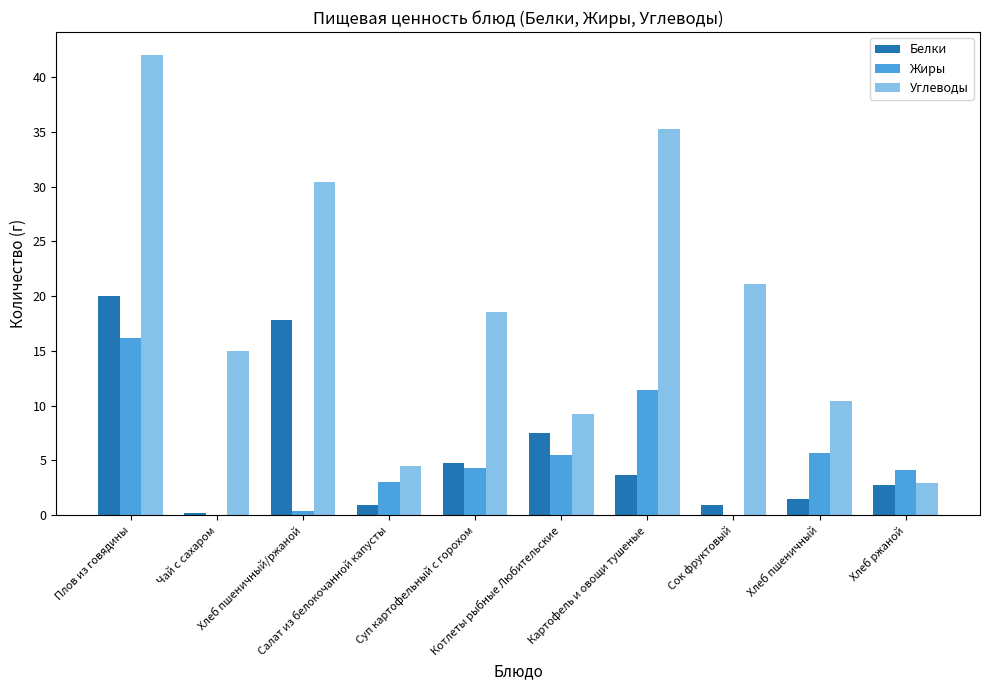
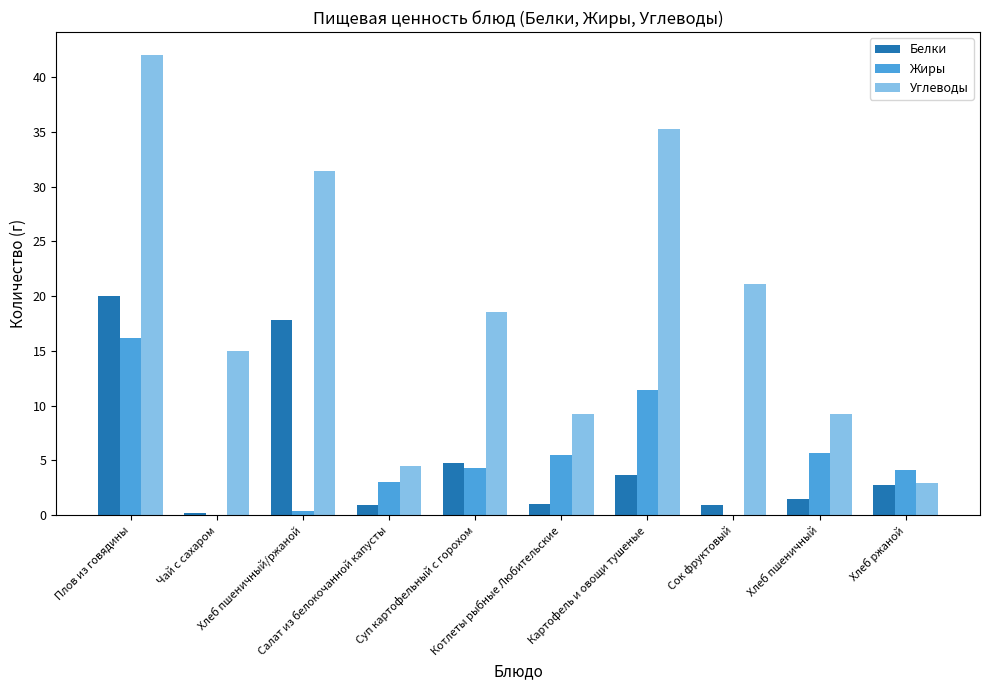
  {
    "Белки": {
      "Плов из говядины": 20.0,
      "Хлеб пшеничный/ржаной": 17.8,
      "Салат из белокочанной капусты": 0.9,
      "Суп картофельный с горохом": 4.7,
-     "Котлеты рыбные Любительские": 7.5,
+     "Котлеты рыбные Любительские": 1.0,
      "Картофель и овощи тушеные": 3.7,
      "Сок фруктовый": 0.9,
      "Хлеб пшеничный": 1.5,
      "Хлеб ржаной": 2.8
    },
    "Жиры": {
      "Плов из говядины": 16.2,
      "Хлеб пшеничный/ржаной": 0.4,
      "Салат из белокочанной капусты": 3.0,
      "Суп картофельный с горохом": 4.3,
      "Котлеты рыбные Любительские": 5.5,
      "Картофель и овощи тушеные": 11.4,
      "Сок фруктовый": 0.0,
      "Хлеб пшеничный": 5.7,
      "Хлеб ржаной": 4.1
    },
    "Углеводы": {
      "Плов из говядины": 42.0,
      "Чай с сахаром": 15.0,
-     "Хлеб пшеничный/ржаной": 30.5,
+     "Хлеб пшеничный/ржаной": 31.4,
      "Салат из белокочанной капусты": 4.5,
      "Суп картофельный с горохом": 18.6,
      "Котлеты рыбные Любительские": 9.3,
      "Картофель и овощи тушеные": 35.2,
      "Сок фруктовый": 21.1,
-     "Хлеб пшеничный": 10.5,
+     "Хлеб пшеничный": 9.3,
      "Хлеб ржаной": 2.9
    }
  }
